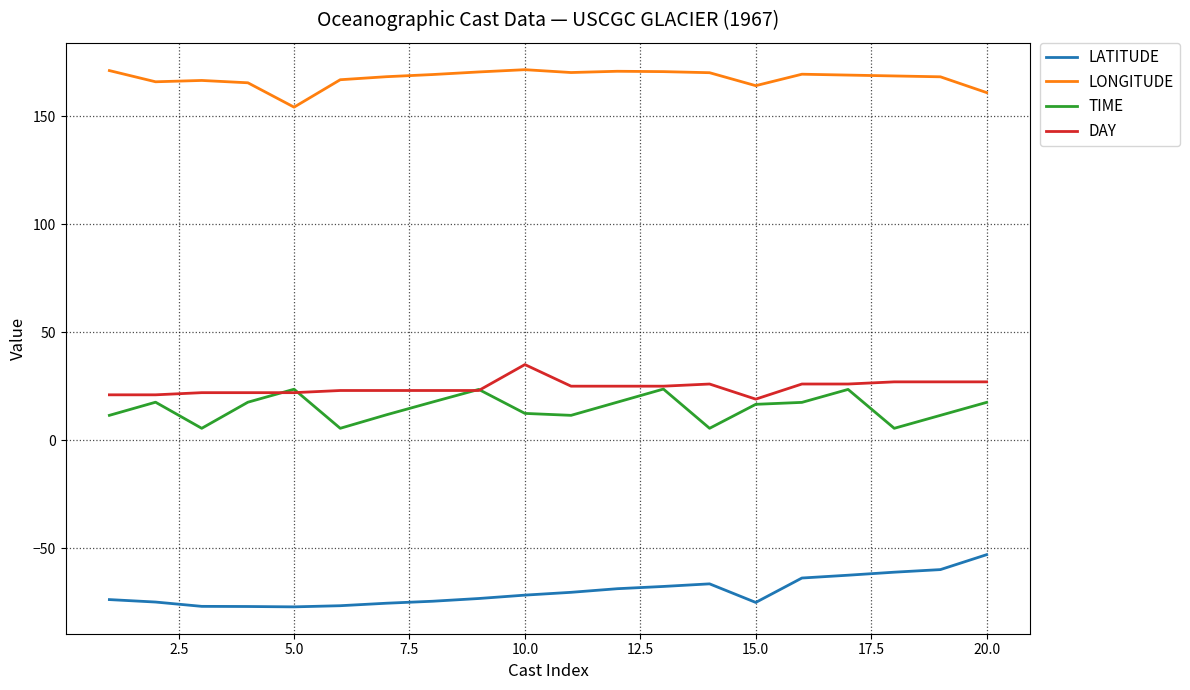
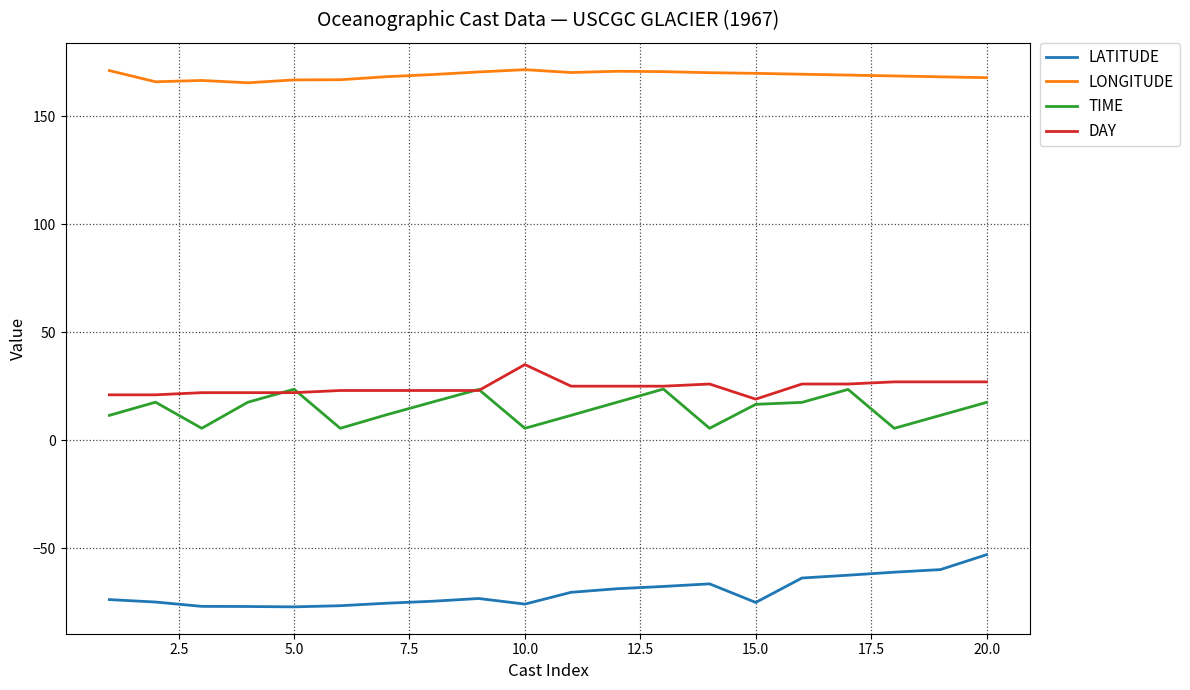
  {
    "LATITUDE": {
      "5.0": -77,
-     "10.0": -72,
+     "10.0": -76,
      "15.0": -75,
      "20.0": -53
    },
    "LONGITUDE": {
-     "5.0": 154,
+     "5.0": 167,
      "10.0": 172,
-     "15.0": 164,
-     "20.0": 161
+     "15.0": 170,
+     "20.0": 168
    },
    "TIME": {
      "5.0": 24,
-     "10.0": 12,
+     "10.0": 6,
      "15.0": 17,
      "20.0": 18
    },
    "DAY": {
      "5.0": 22,
      "10.0": 35,
      "15.0": 19,
      "20.0": 27
    }
  }
